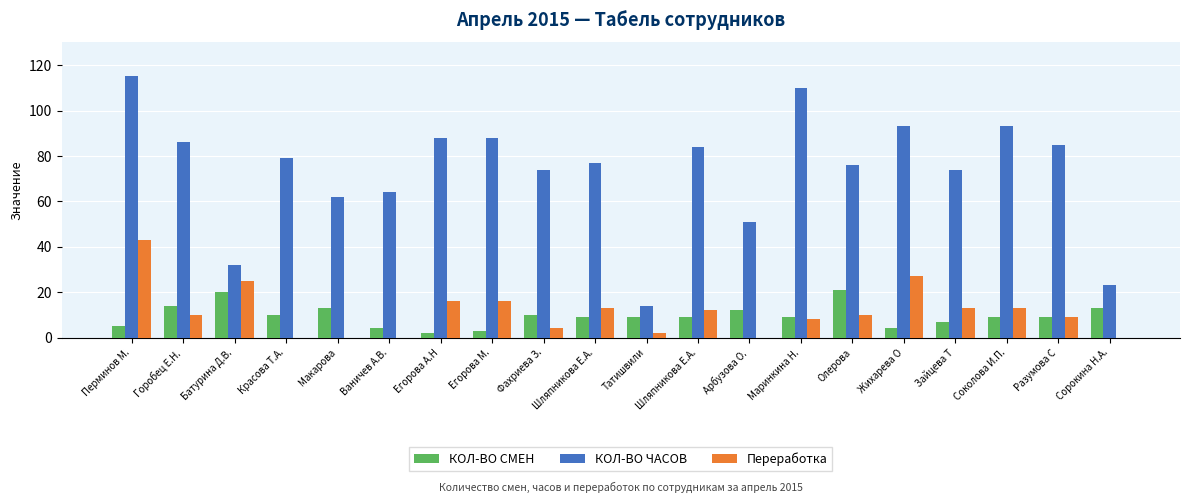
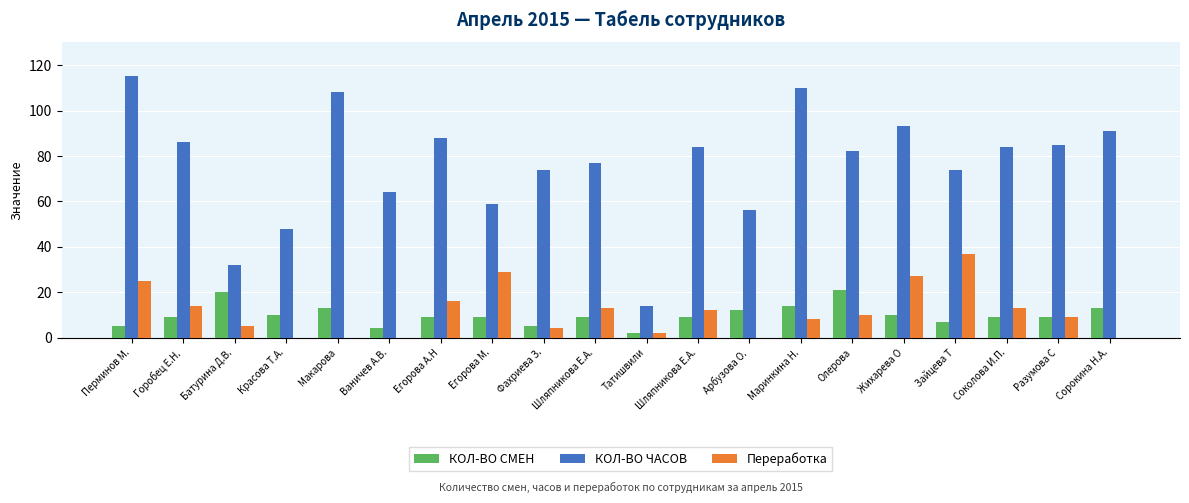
  {
    "КОЛ-ВО СМЕН": {
      "Перминов М.": 5,
-     "Горобец Е.Н.": 14,
+     "Горобец Е.Н.": 9,
      "Батурина Д.В.": 20,
      "Красова Т.А.": 10,
      "Макарова": 13,
      "Ваничев А.В.": 4,
-     "Егорова А.Н": 2,
-     "Егорова М.": 3,
-     "Фахриева З.": 10,
-     "Татишвили": 9,
+     "Егорова А.Н": 9,
+     "Егорова М.": 9,
+     "Фахриева З.": 5,
+     "Татишвили": 2,
      "Арбузова О.": 12,
-     "Маринкина Н.": 9,
+     "Маринкина Н.": 14,
      "Олерова": 21,
-     "Жихарева О": 4,
+     "Жихарева О": 10,
      "Зайцева Т": 7,
      "Соколова И.П.": 9,
      "Разумова С": 9,
      "Сорокина Н.А.": 13
    },
    "КОЛ-ВО ЧАСОВ": {
      "Перминов М.": 115,
      "Горобец Е.Н.": 86,
      "Батурина Д.В.": 32,
-     "Красова Т.А.": 79,
-     "Макарова": 62,
+     "Красова Т.А.": 48,
+     "Макарова": 108,
      "Ваничев А.В.": 64,
      "Егорова А.Н": 88,
-     "Егорова М.": 88,
+     "Егорова М.": 59,
      "Фахриева З.": 74,
      "Татишвили": 14,
-     "Арбузова О.": 51,
+     "Арбузова О.": 56,
      "Маринкина Н.": 110,
-     "Олерова": 76,
+     "Олерова": 82,
      "Жихарева О": 93,
      "Зайцева Т": 74,
-     "Соколова И.П.": 93,
+     "Соколова И.П.": 84,
      "Разумова С": 85,
-     "Сорокина Н.А.": 23
+     "Сорокина Н.А.": 91
    },
    "Переработка": {
-     "Перминов М.": 43,
-     "Горобец Е.Н.": 10,
-     "Батурина Д.В.": 25,
+     "Перминов М.": 25,
+     "Горобец Е.Н.": 14,
+     "Батурина Д.В.": 5,
      "Ваничев А.В.": 0,
      "Егорова А.Н": 16,
-     "Егорова М.": 16,
+     "Егорова М.": 29,
      "Фахриева З.": 4,
      "Татишвили": 2,
      "Арбузова О.": 0,
      "Маринкина Н.": 8,
      "Олерова": 10,
      "Жихарева О": 27,
-     "Зайцева Т": 13,
+     "Зайцева Т": 37,
      "Соколова И.П.": 13,
      "Разумова С": 9
    }
  }
